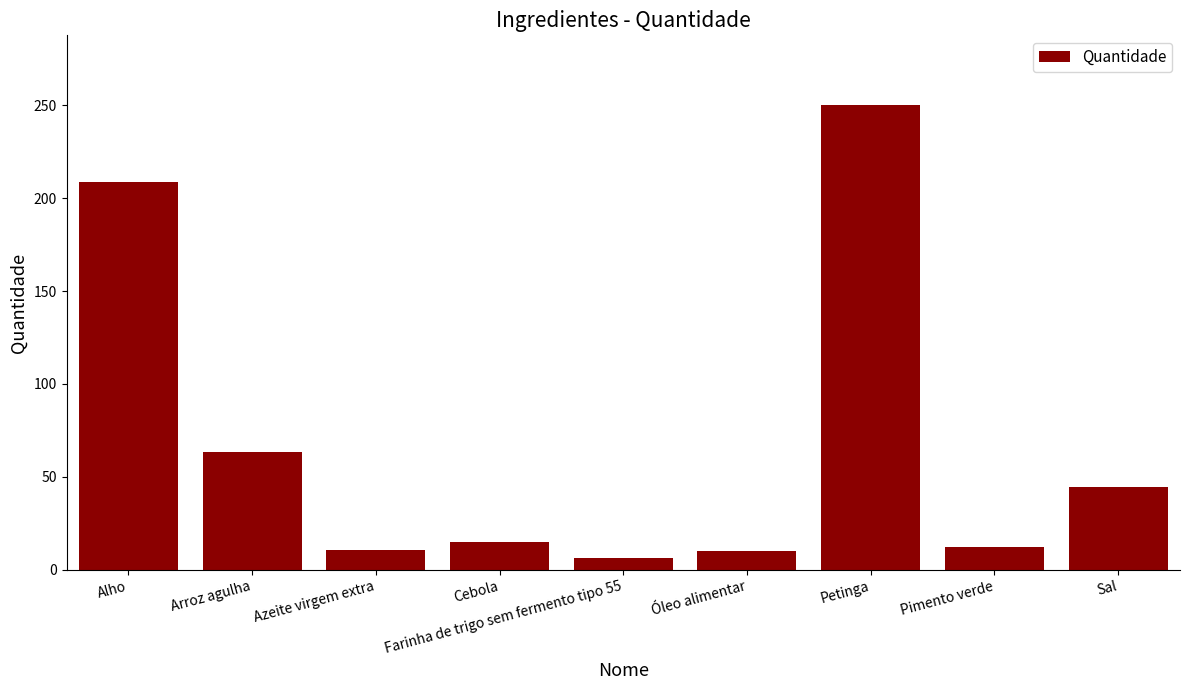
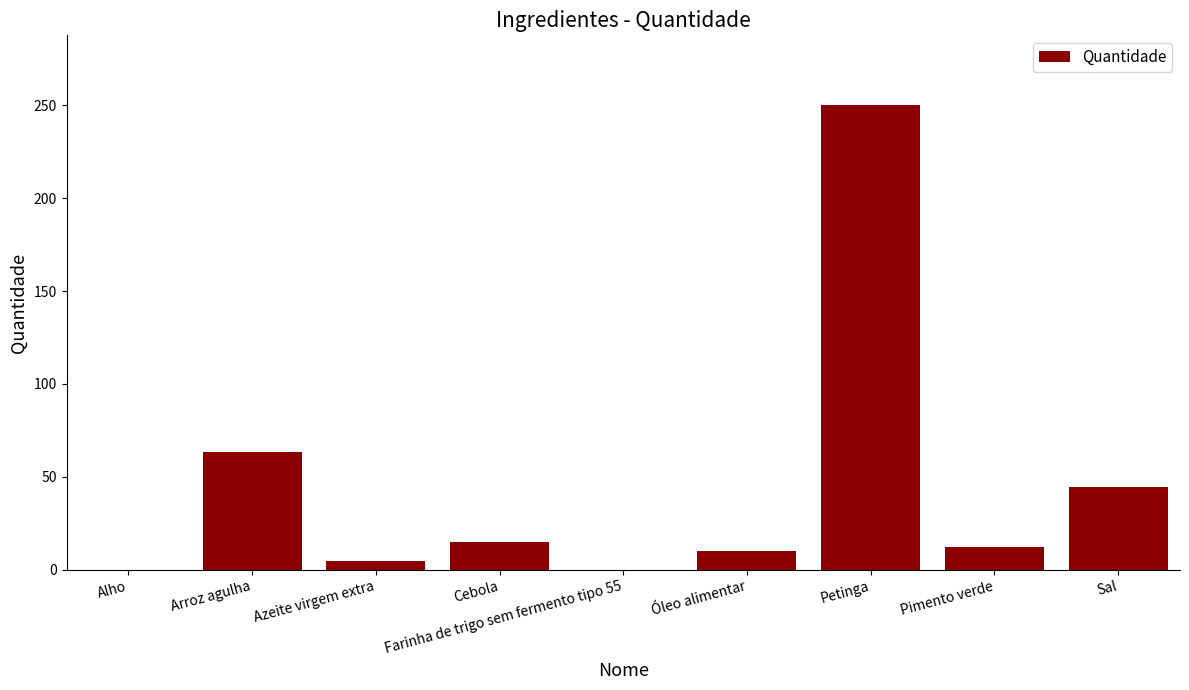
  {
-   "Alho": 209,
+   "Alho": 0,
    "Arroz agulha": 63,
-   "Azeite virgem extra": 11,
+   "Azeite virgem extra": 5,
    "Cebola": 15,
-   "Farinha de trigo sem fermento tipo 55": 6,
+   "Farinha de trigo sem fermento tipo 55": 0,
    "Óleo alimentar": 10,
    "Petinga": 250,
    "Pimento verde": 12,
    "Sal": 45
  }
